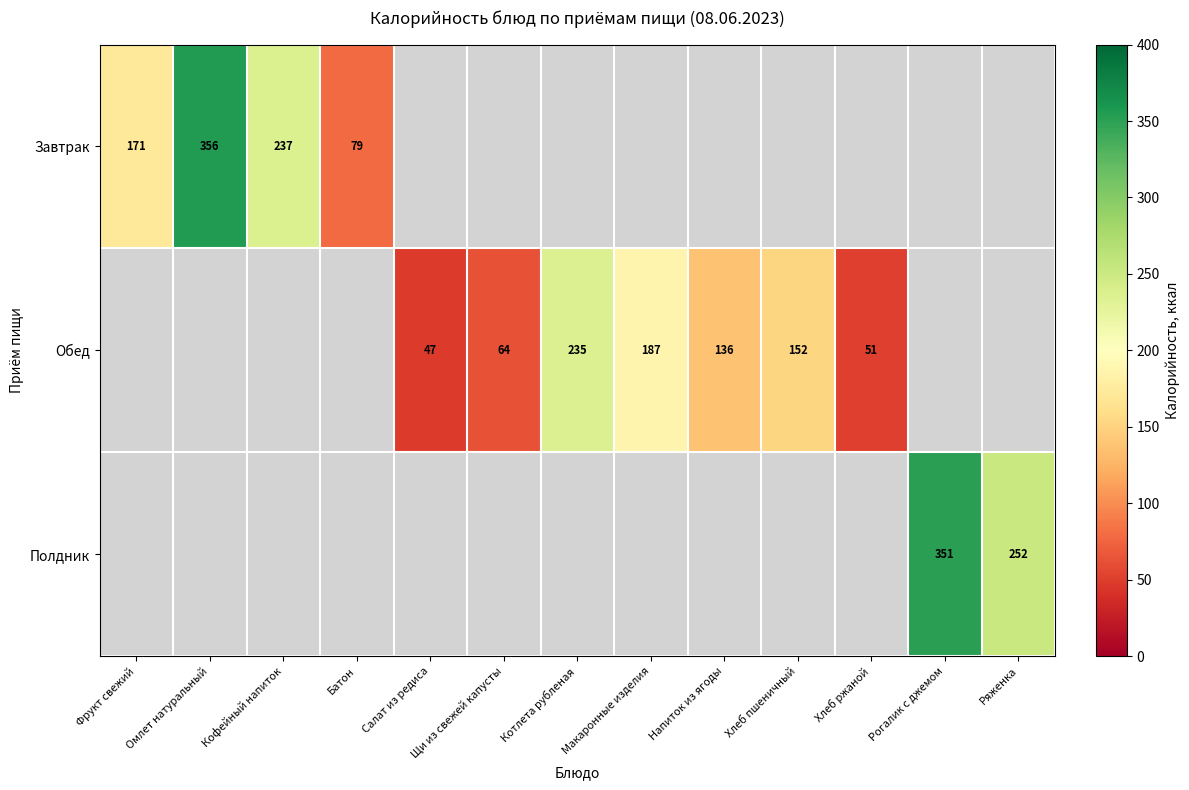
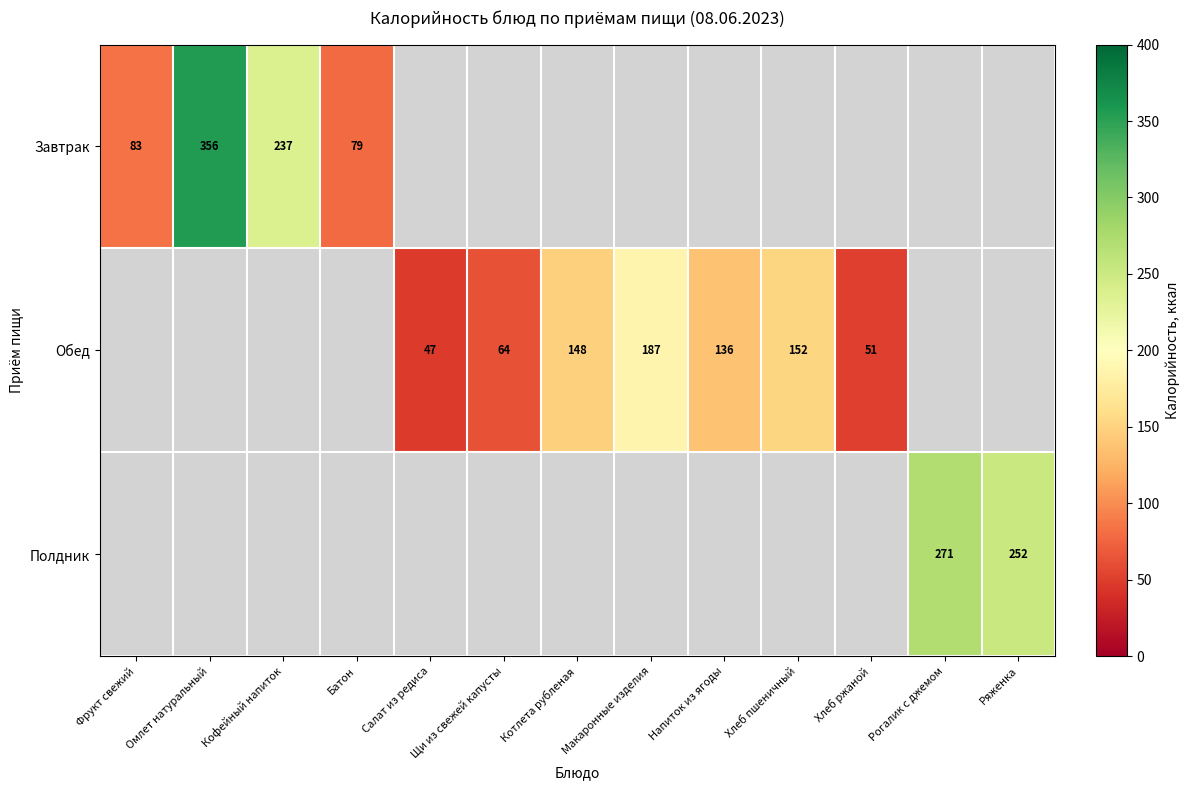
  {
    "Завтрак": {
-     "Фрукт свежий": 171,
+     "Фрукт свежий": 83,
      "Омлет натуральный": 356,
      "Кофейный напиток": 237,
      "Батон": 79
    },
    "Обед": {
      "Салат из редиса": 47,
      "Щи из свежей капусты": 64,
-     "Котлета рубленая": 235,
+     "Котлета рубленая": 148,
      "Макаронные изделия": 187,
      "Напиток из ягоды": 136,
      "Хлеб пшеничный": 152,
      "Хлеб ржаной": 51
    },
    "Полдник": {
-     "Рогалик с джемом": 351,
+     "Рогалик с джемом": 271,
      "Ряженка": 252
    }
  }
